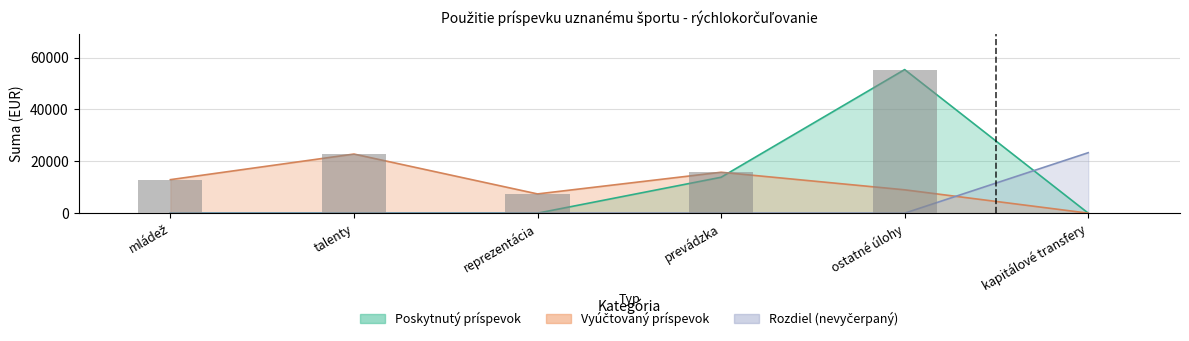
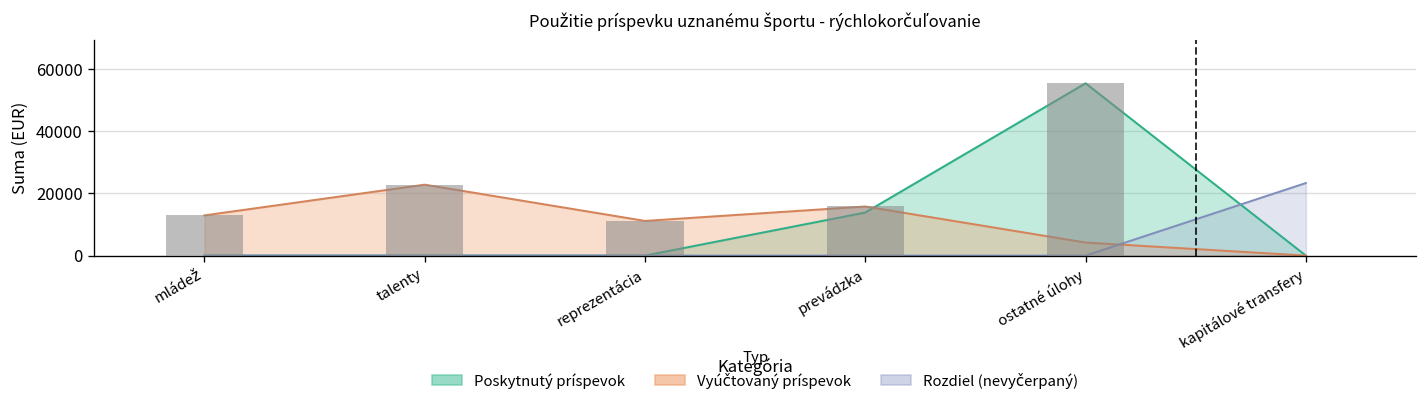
  {
    "Vyúčtovaný príspevok": {
      "mládež": 13000,
      "talenty": 23000,
-     "reprezentácia": 7000,
+     "reprezentácia": 11000,
      "prevádzka": 16000,
-     "ostatné úlohy": 9000
+     "ostatné úlohy": 4000
    }
  }
